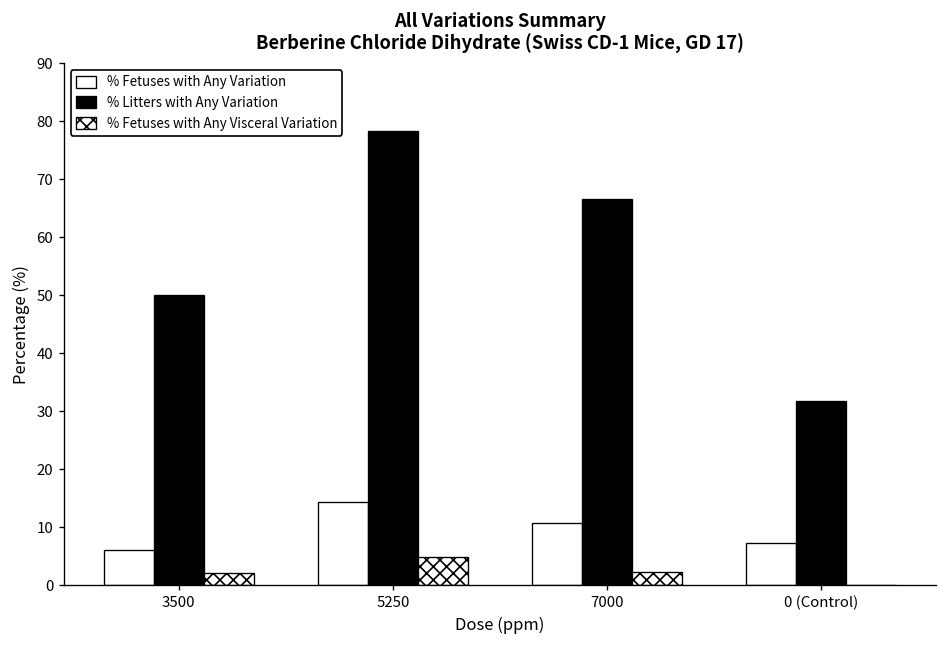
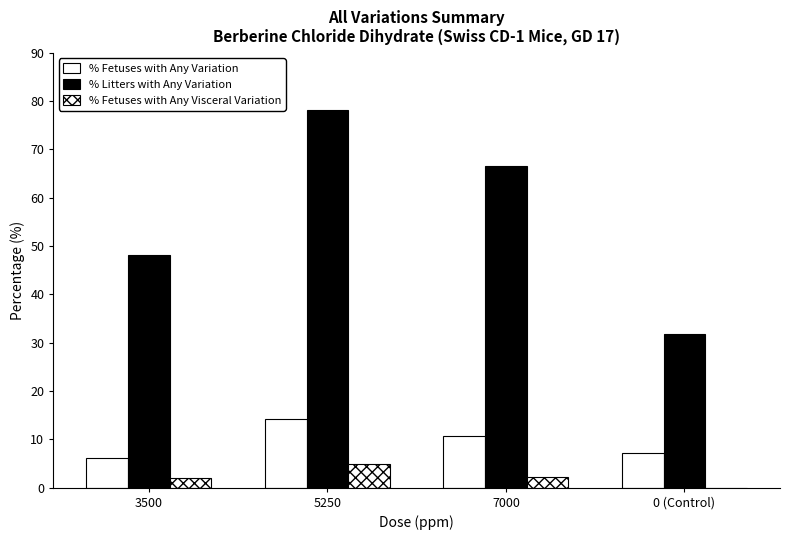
  {
    "% Litters with Any Variation": {
-     "3500": 50,
+     "3500": 48,
      "5250": 78,
      "7000": 67,
      "0 (Control)": 32
    }
  }
